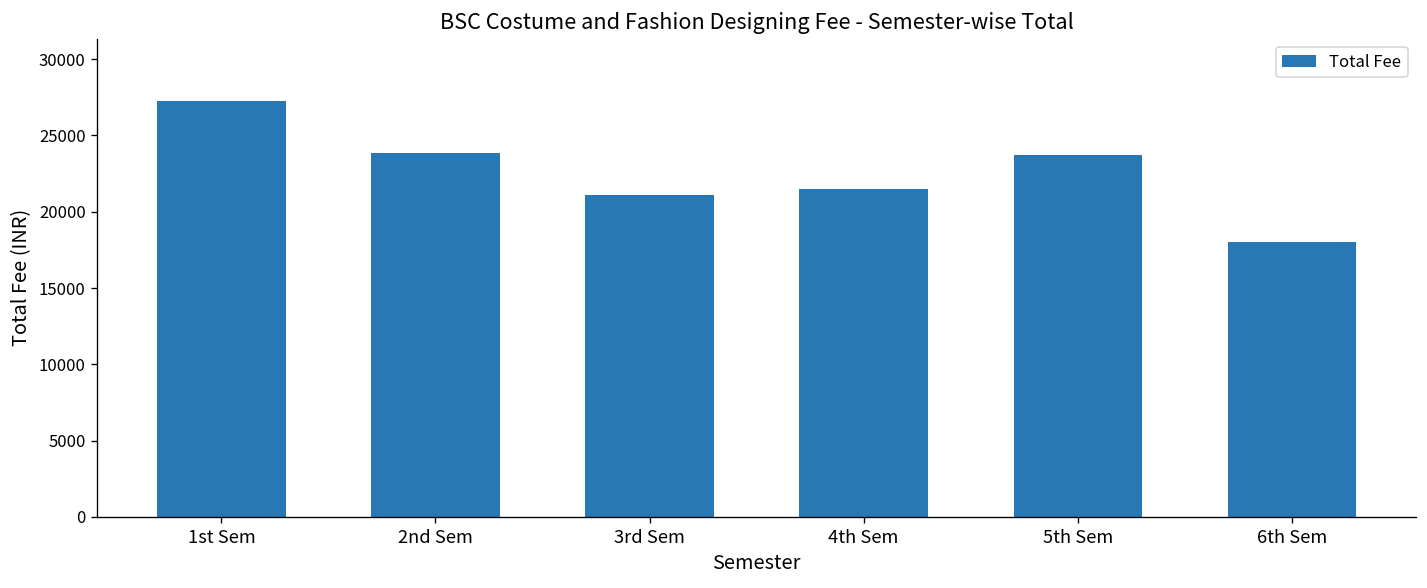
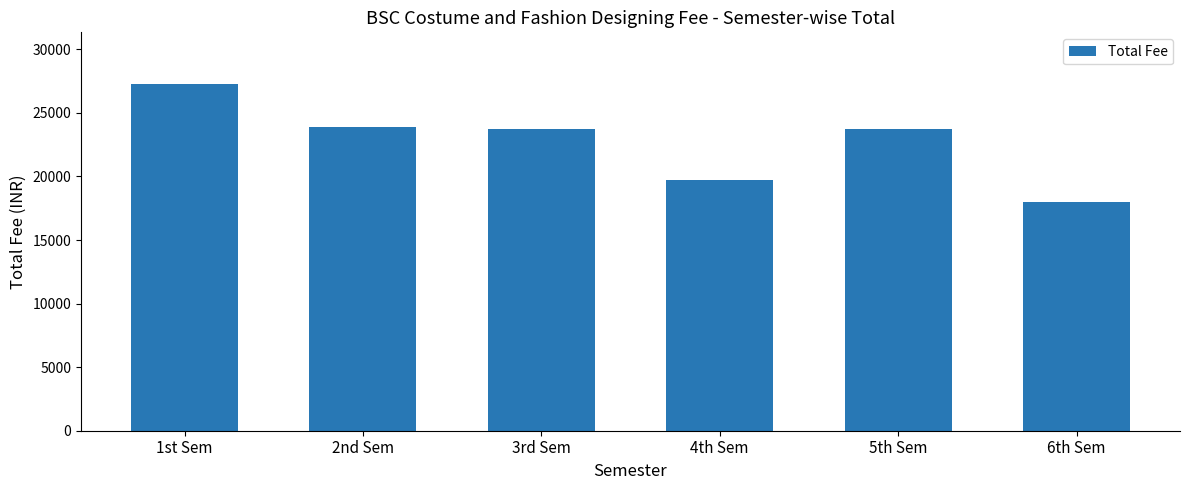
  {
    "1st Sem": 27300,
    "2nd Sem": 23900,
-   "3rd Sem": 21100,
-   "4th Sem": 21500,
+   "3rd Sem": 23800,
+   "4th Sem": 19800,
    "5th Sem": 23800,
    "6th Sem": 18000
  }
